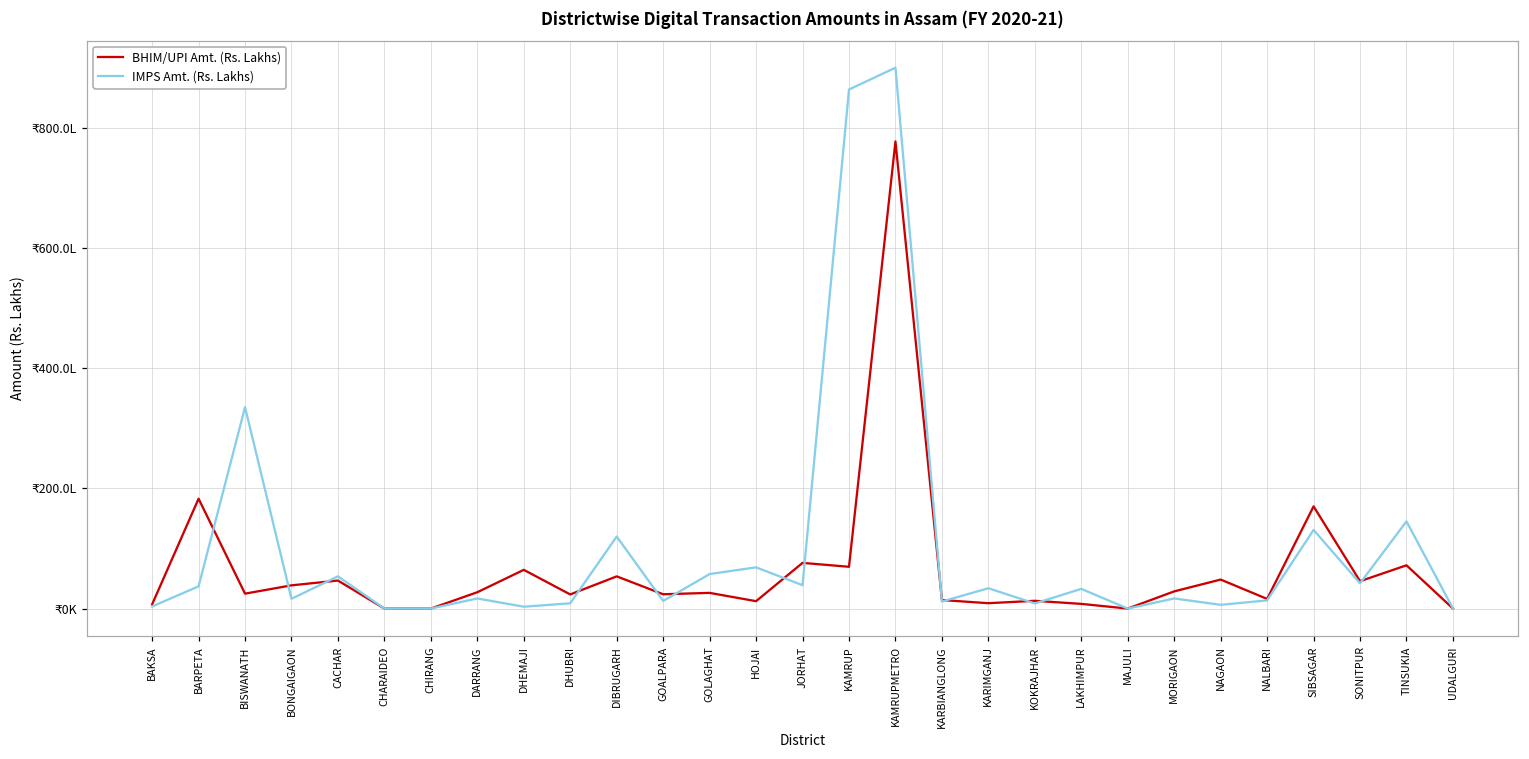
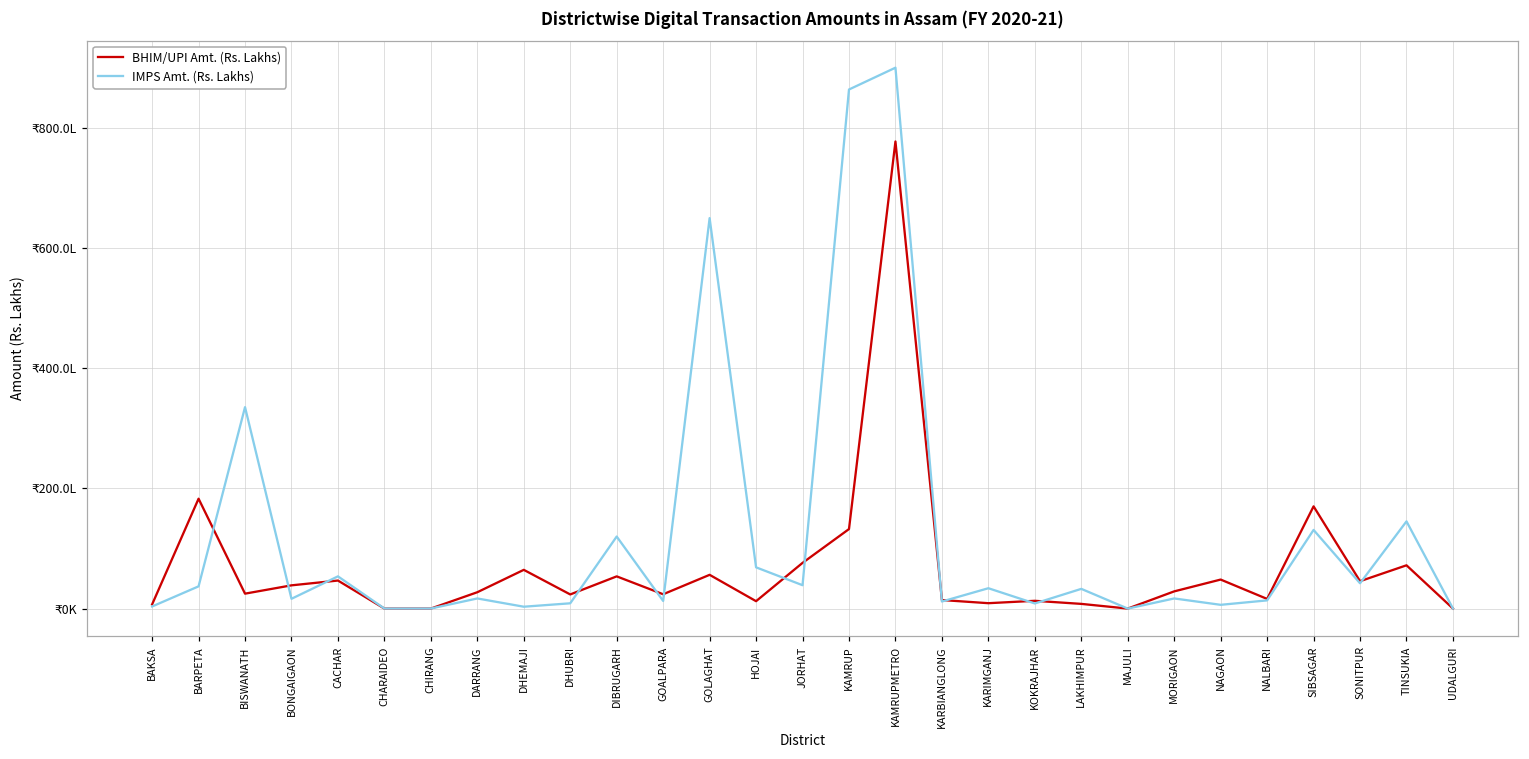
  {
    "BHIM/UPI Amt. (Rs. Lakhs)": {
      "BARPETA": "₹180L",
      "BISWANATH": "₹20L",
      "BONGAIGAON": "₹40L",
      "CACHAR": "₹50L",
      "DARRANG": "₹30L",
      "DHEMAJI": "₹60L",
      "DHUBRI": "₹20L",
      "DIBRUGARH": "₹50L",
      "GOALPARA": "₹20L",
-     "GOLAGHAT": "₹30L",
+     "GOLAGHAT": "₹60L",
      "HOJAI": "₹10L",
      "JORHAT": "₹80L",
-     "KAMRUP": "₹70L",
+     "KAMRUP": "₹130L",
      "KAMRUPMETRO": "₹780L",
      "KARIMGANJ": "₹10L",
      "LAKHIMPUR": "₹10L",
      "MORIGAON": "₹30L",
      "NAGAON": "₹50L",
      "SIBSAGAR": "₹170L",
      "TINSUKIA": "₹70L"
    },
    "IMPS Amt. (Rs. Lakhs)": {
      "BARPETA": "₹40L",
      "BISWANATH": "₹340L",
      "BONGAIGAON": "₹20L",
      "CACHAR": "₹50L",
      "DARRANG": "₹20L",
      "DHEMAJI": "₹0L",
      "DHUBRI": "₹10L",
      "DIBRUGARH": "₹120L",
      "GOALPARA": "₹10L",
-     "GOLAGHAT": "₹60L",
+     "GOLAGHAT": "₹650L",
      "HOJAI": "₹70L",
      "JORHAT": "₹40L",
      "KAMRUP": "₹860L",
      "KAMRUPMETRO": "₹900L",
      "KARIMGANJ": "₹30L",
      "LAKHIMPUR": "₹30L",
      "MORIGAON": "₹20L",
      "NAGAON": "₹10L",
      "SIBSAGAR": "₹130L",
      "TINSUKIA": "₹150L"
    }
  }
